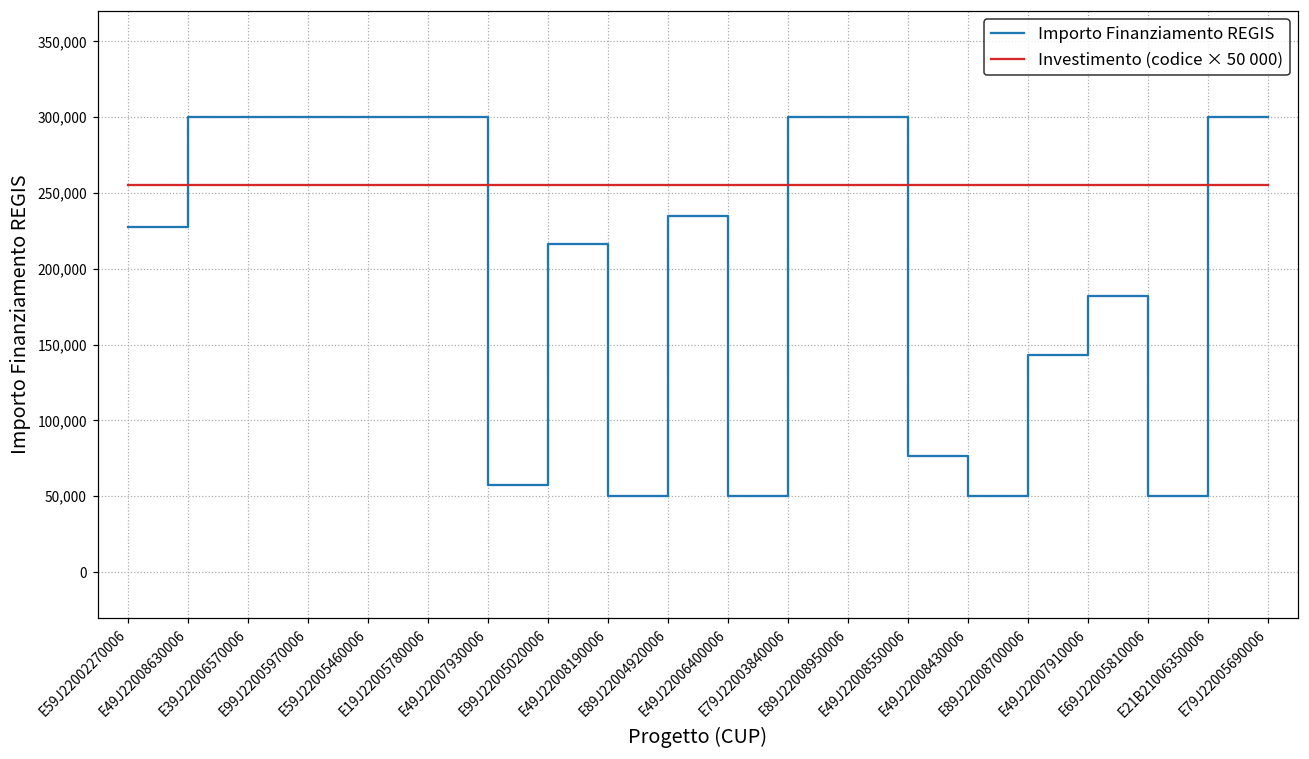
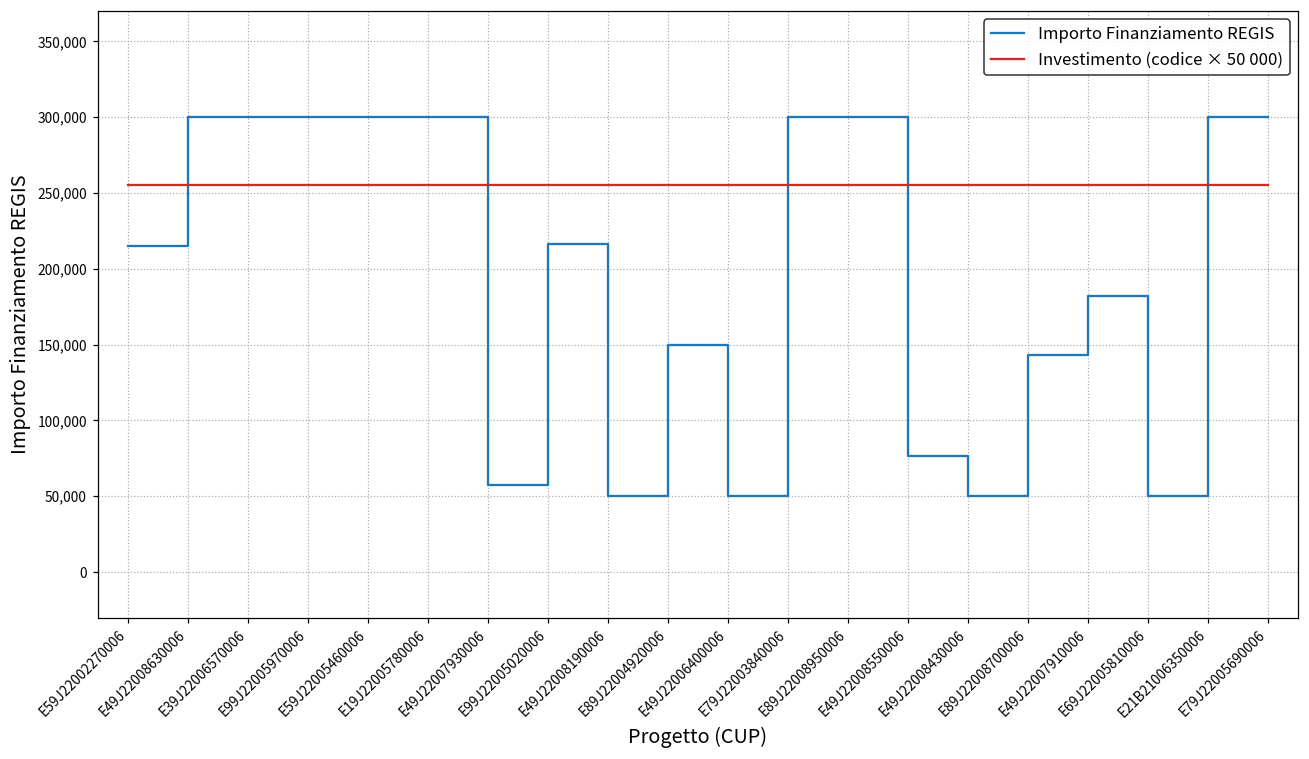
  {
    "Importo Finanziamento REGIS": {
-     "E59J22002270006": "227,000",
+     "E59J22002270006": "215,000",
      "E49J22008630006": "300,000",
      "E39J22006570006": "300,000",
      "E99J22005970006": "300,000",
      "E59J22005460006": "300,000",
      "E19J22005780006": "300,000",
      "E49J22007930006": "57,000",
      "E99J22005020006": "216,000",
      "E49J22008190006": "50,000",
-     "E89J22004920006": "235,000",
+     "E89J22004920006": "150,000",
      "E49J22006400006": "50,000",
      "E79J22003840006": "300,000",
      "E89J22008950006": "300,000",
      "E49J22008550006": "77,000",
      "E49J22008430006": "50,000",
      "E89J22008700006": "143,000",
      "E49J22007910006": "182,000",
      "E69J22005810006": "50,000",
      "E21B21006350006": "300,000",
      "E79J22005690006": "300,000"
    },
    "Investimento (codice × 50 000)": {
      "E59J22002270006": "255,000",
      "E49J22008630006": "255,000",
      "E39J22006570006": "255,000",
      "E99J22005970006": "255,000",
      "E59J22005460006": "255,000",
      "E19J22005780006": "255,000",
      "E49J22007930006": "255,000",
      "E99J22005020006": "255,000",
      "E49J22008190006": "255,000",
      "E89J22004920006": "255,000",
      "E49J22006400006": "255,000",
      "E79J22003840006": "255,000",
      "E89J22008950006": "255,000",
      "E49J22008550006": "255,000",
      "E49J22008430006": "255,000",
      "E89J22008700006": "255,000",
      "E49J22007910006": "255,000",
      "E69J22005810006": "255,000",
      "E21B21006350006": "255,000",
      "E79J22005690006": "255,000"
    }
  }
